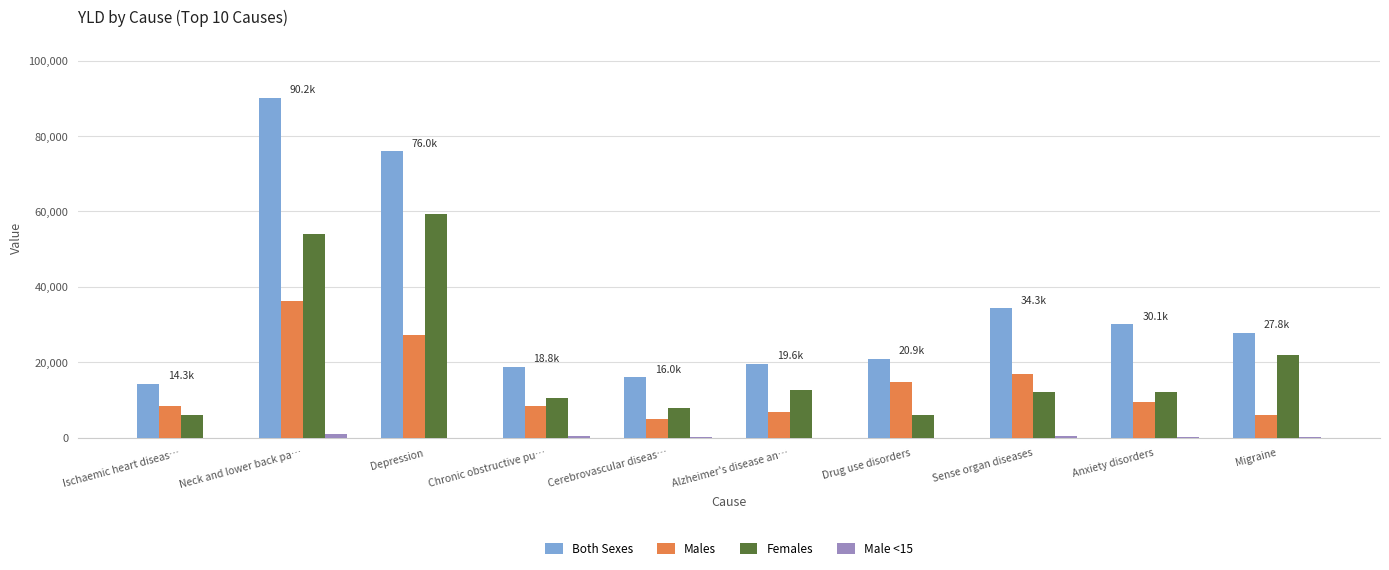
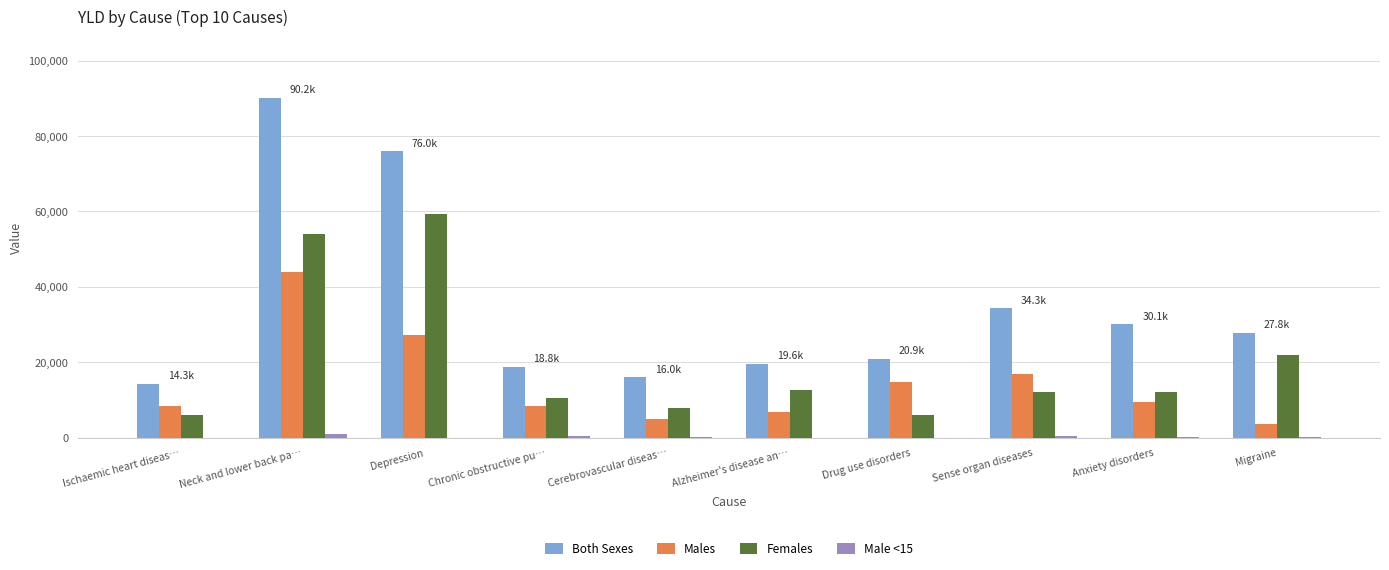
  {
    "Males": {
      "Ischaemic heart diseas…": "8,000",
-     "Neck and lower back pa…": "36,000",
+     "Neck and lower back pa…": "44,000",
      "Depression": "27,000",
      "Chronic obstructive pu…": "8,000",
      "Cerebrovascular diseas…": "5,000",
      "Alzheimer's disease an…": "7,000",
      "Drug use disorders": "15,000",
      "Sense organ diseases": "17,000",
      "Anxiety disorders": "9,000",
-     "Migraine": "6,000"
+     "Migraine": "4,000"
    },
    "Females": {
      "Ischaemic heart diseas…": "6,000",
      "Neck and lower back pa…": "54,000",
      "Depression": "59,000",
      "Chronic obstructive pu…": "10,000",
      "Cerebrovascular diseas…": "8,000",
      "Alzheimer's disease an…": "13,000",
      "Drug use disorders": "6,000",
      "Sense organ diseases": "12,000",
      "Anxiety disorders": "12,000",
      "Migraine": "22,000"
    }
  }
